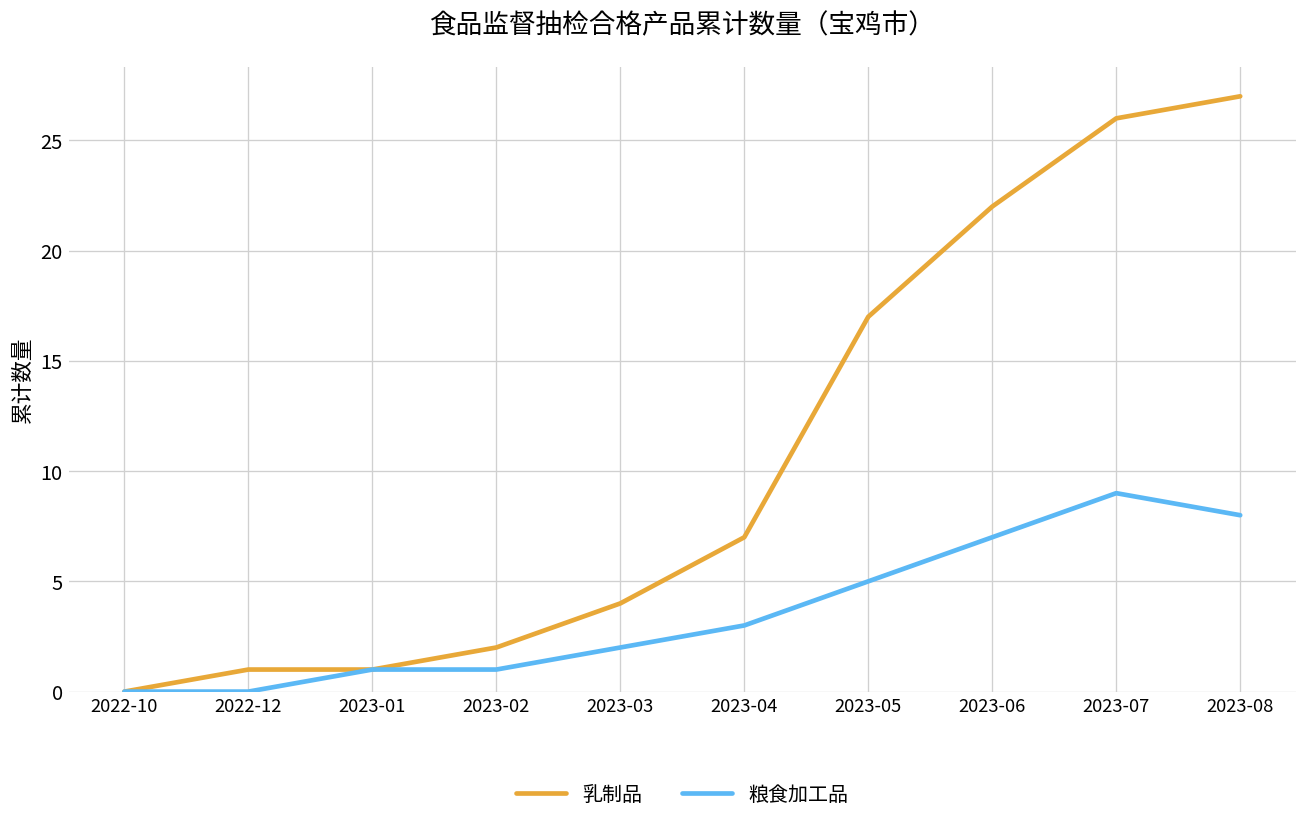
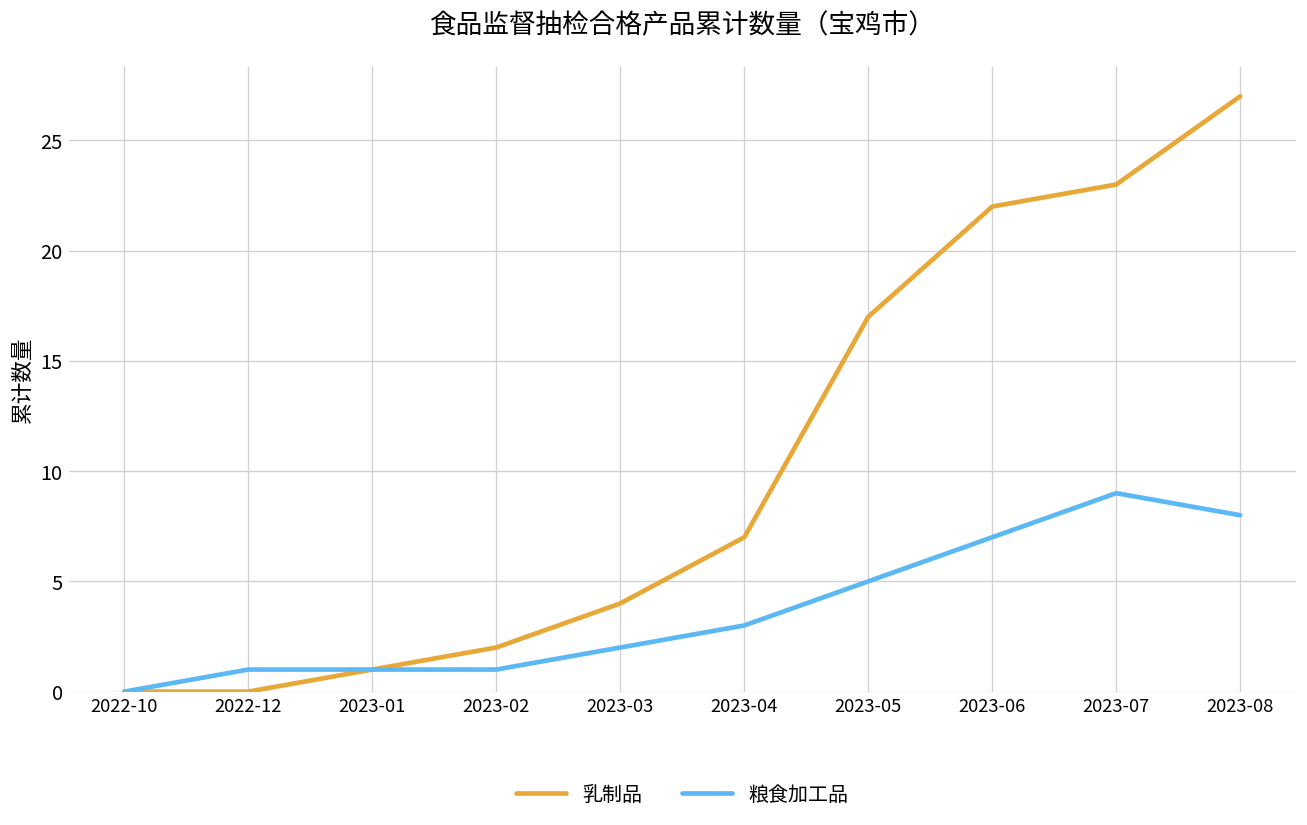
  {
    "乳制品": {
-     "2022-12": 1,
+     "2022-12": 0,
      "2023-02": 2,
      "2023-03": 4,
      "2023-04": 7,
      "2023-05": 17,
      "2023-06": 22,
-     "2023-07": 26,
+     "2023-07": 23,
      "2023-08": 27
    },
    "粮食加工品": {
-     "2022-12": 0,
+     "2022-12": 1,
      "2023-02": 1,
      "2023-03": 2,
      "2023-04": 3,
      "2023-05": 5,
      "2023-06": 7,
      "2023-07": 9,
      "2023-08": 8
    }
  }
